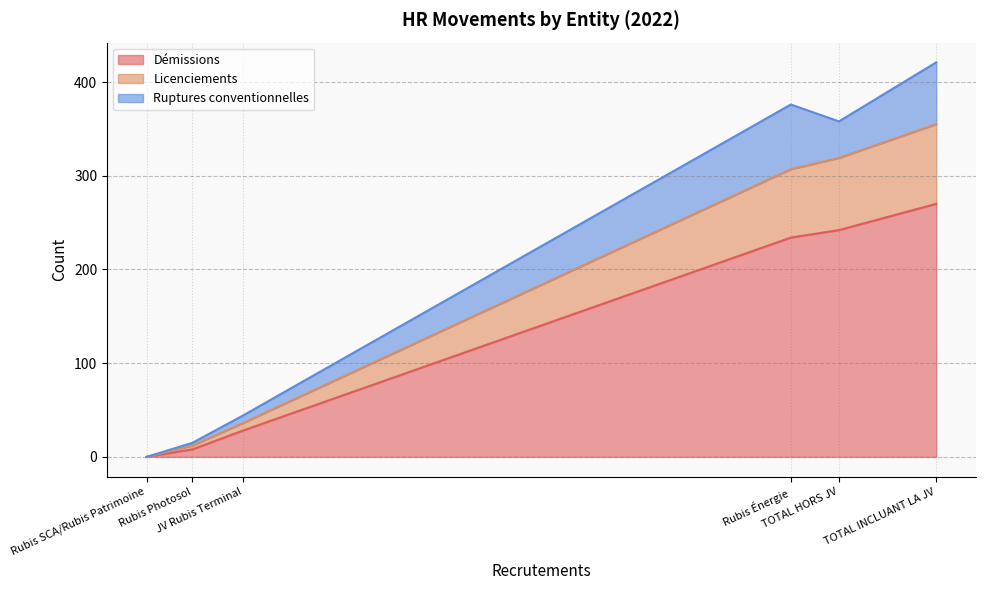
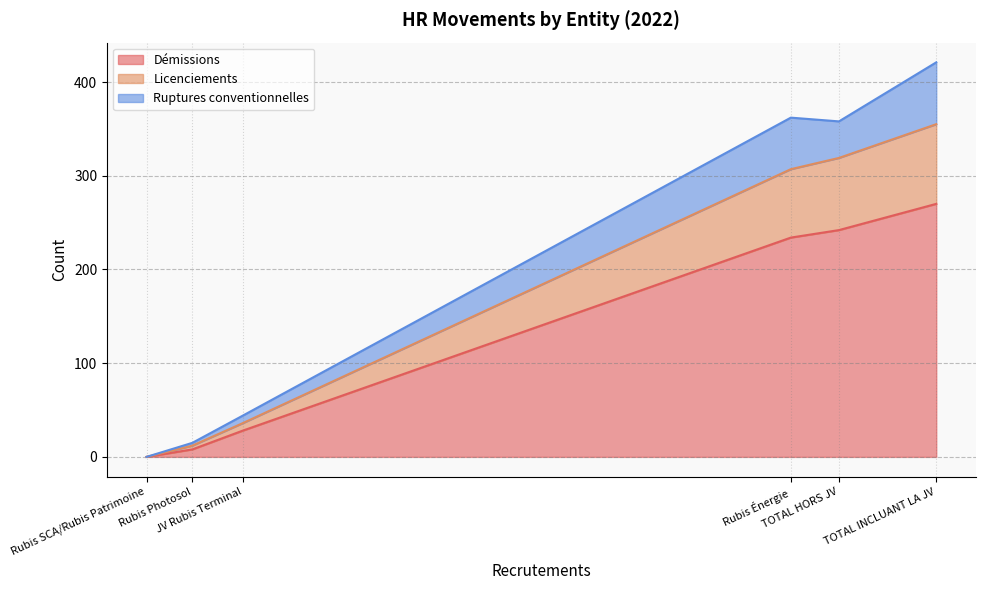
  {
    "Ruptures conventionnelles": {
      "Rubis Photosol": 0,
      "JV Rubis Terminal": 10,
-     "Rubis Énergie": 70,
+     "Rubis Énergie": 60,
      "TOTAL HORS JV": 40,
      "TOTAL INCLUANT LA JV": 70
    }
  }
